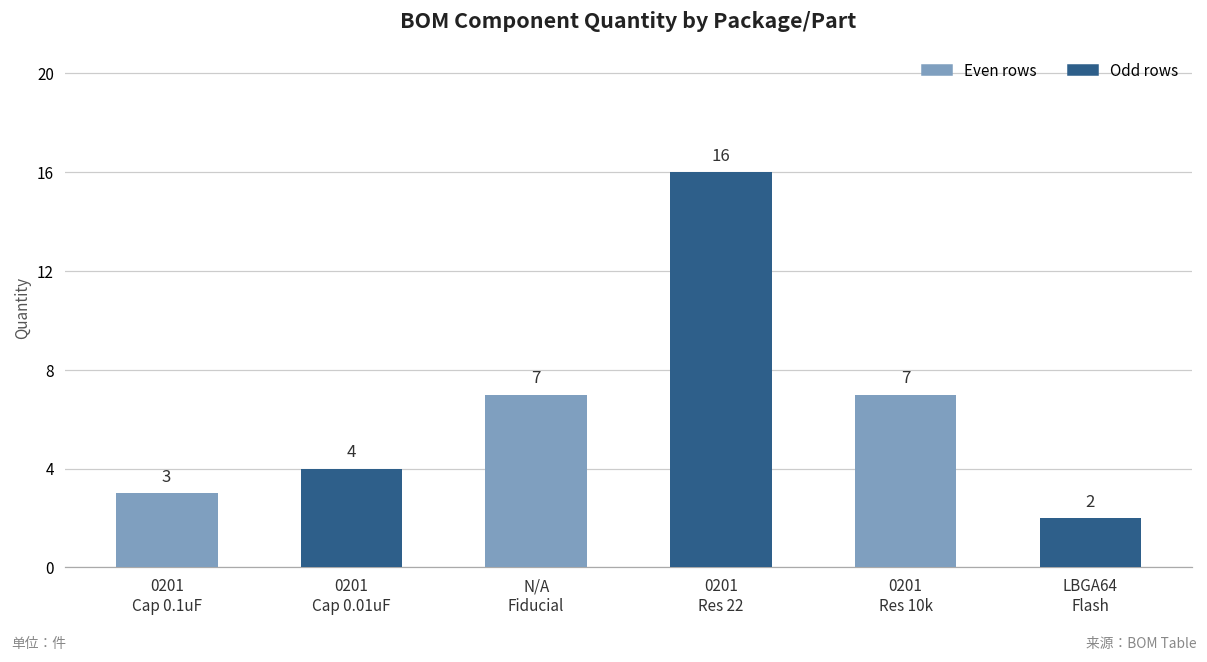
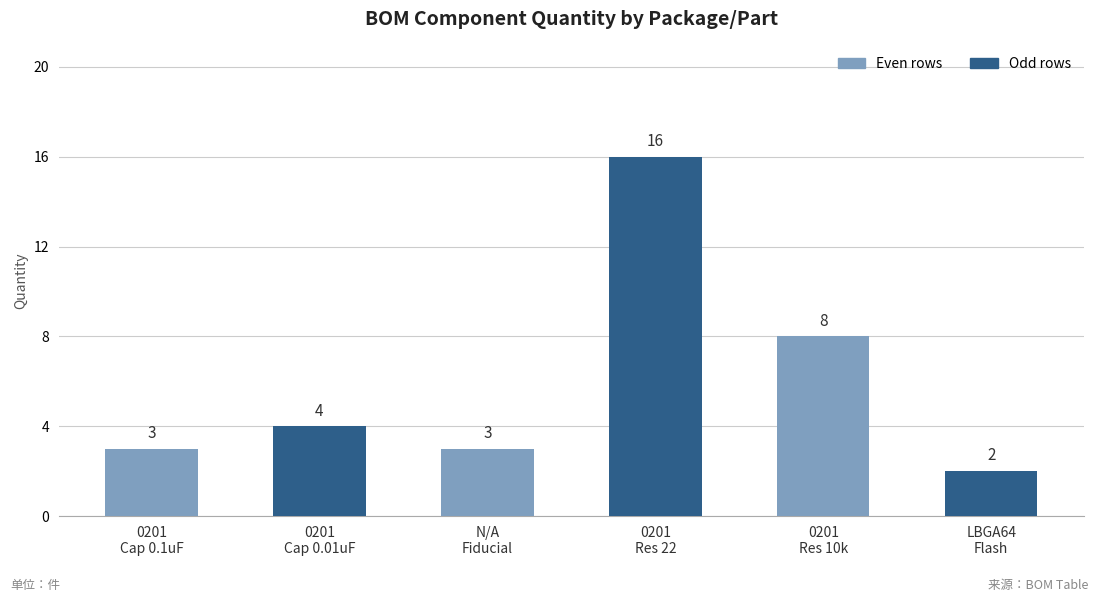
  {
    "0201 Cap 0.1uF": 3,
    "0201 Cap 0.01uF": 4,
-   "N/A Fiducial": 7,
+   "N/A Fiducial": 3,
    "0201 Res 22": 16,
-   "0201 Res 10k": 7,
+   "0201 Res 10k": 8,
    "LBGA64 Flash": 2
  }
